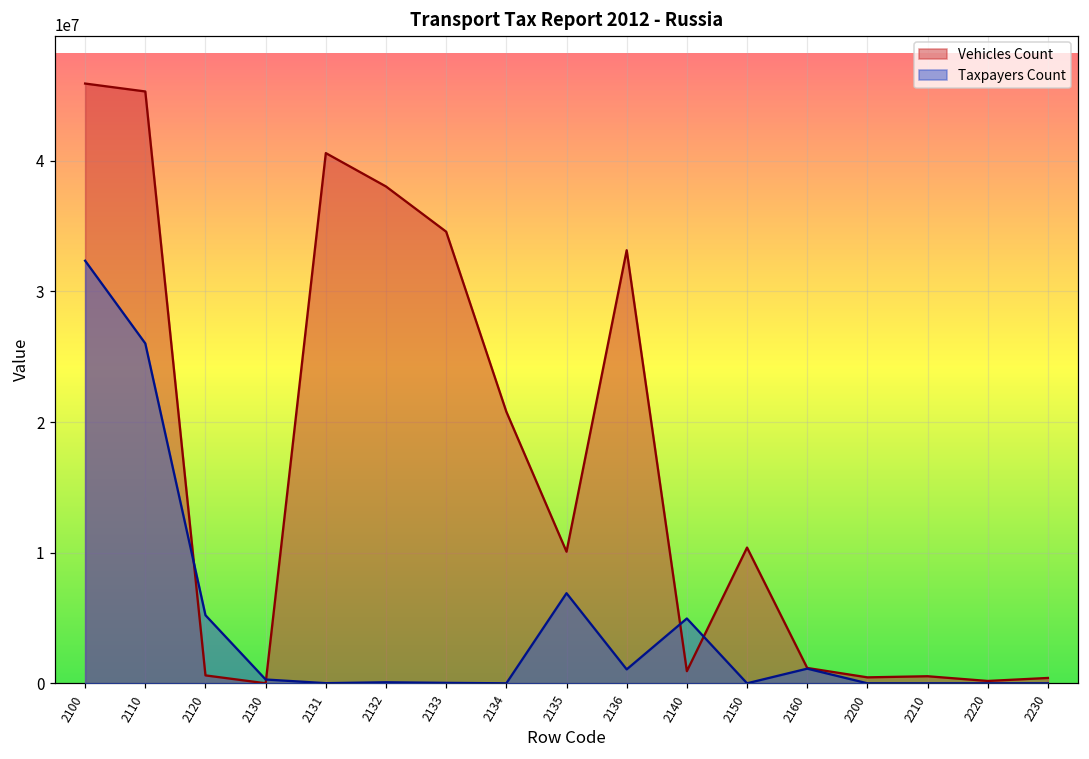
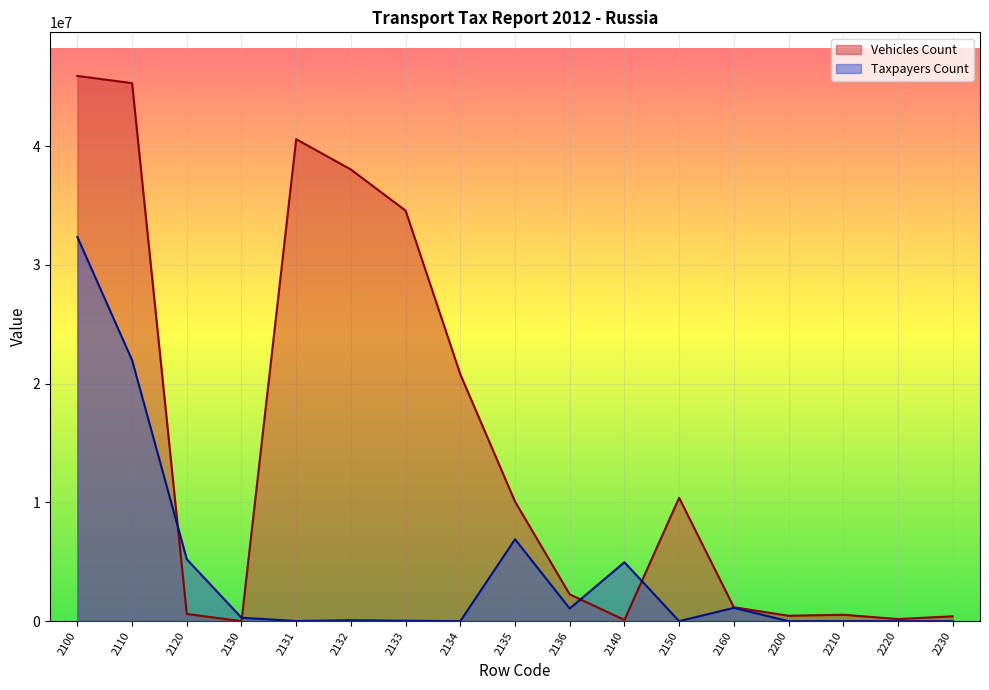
  {
    "Vehicles Count": {
      "2100": 45900000,
      "2110": 45300000,
      "2120": 600000,
      "2130": 0,
      "2131": 40600000,
      "2132": 38000000,
      "2133": 34600000,
      "2134": 20800000,
      "2135": 10100000,
-     "2136": 33200000,
-     "2140": 900000,
+     "2136": 2300000,
+     "2140": 100000,
      "2150": 10400000,
      "2200": 500000,
      "2210": 500000,
      "2230": 400000
    },
    "Taxpayers Count": {
      "2100": 32400000,
-     "2110": 26000000,
+     "2110": 22000000,
      "2120": 5200000,
      "2130": 300000,
      "2131": 0,
      "2132": 100000,
      "2133": 0,
      "2134": 0,
      "2135": 6900000,
      "2136": 1100000,
      "2140": 5000000,
      "2150": 0,
      "2200": 0,
      "2210": 0,
      "2230": 0
    }
  }
